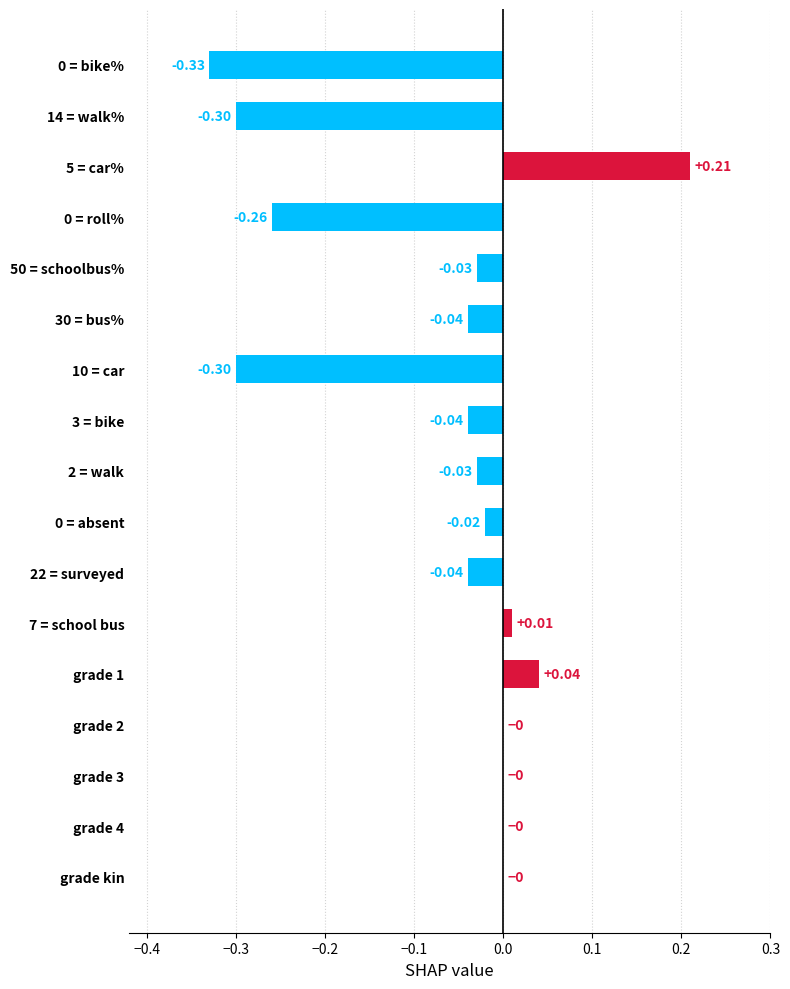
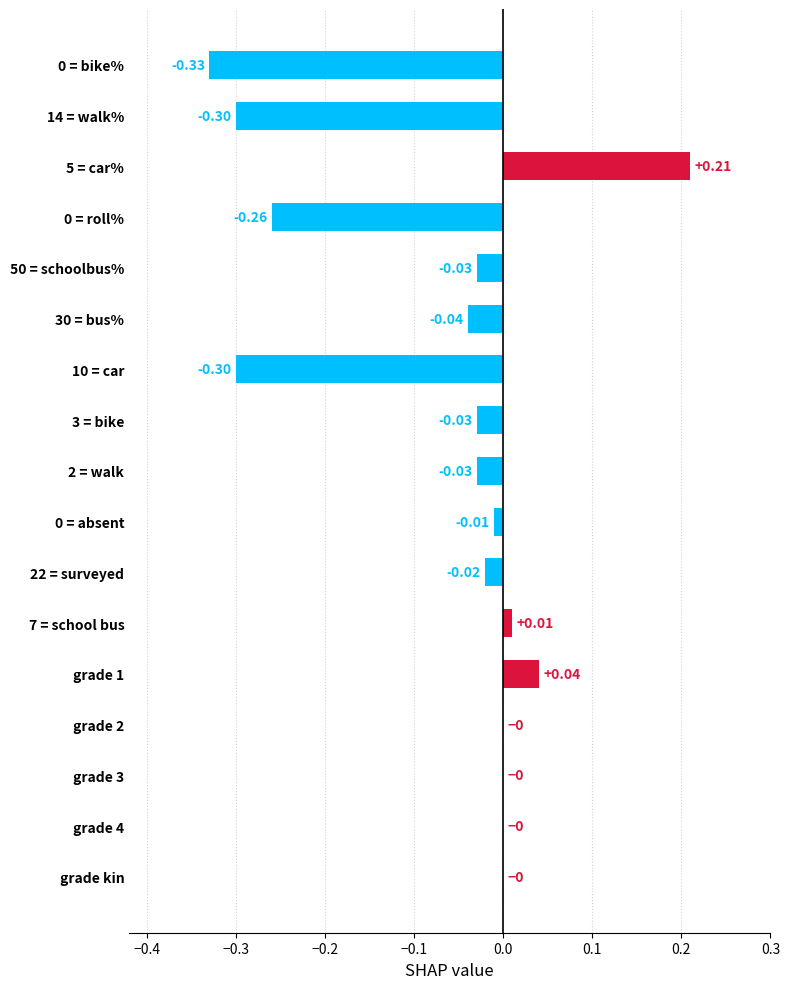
  {
    "0 = bike%": "-0.33",
    "14 = walk%": "-0.30",
    "5 = car%": "+0.21",
    "0 = roll%": "-0.26",
    "50 = schoolbus%": "-0.03",
    "30 = bus%": "-0.04",
    "10 = car": "-0.30",
-   "3 = bike": "-0.04",
+   "3 = bike": "-0.03",
    "2 = walk": "-0.03",
-   "0 = absent": "-0.02",
-   "22 = surveyed": "-0.04",
+   "0 = absent": "-0.01",
+   "22 = surveyed": "-0.02",
    "7 = school bus": "+0.01",
    "grade 1": "+0.04",
    "grade 2": "-0",
    "grade 3": "-0",
    "grade 4": "-0",
    "grade kin": "-0"
  }
